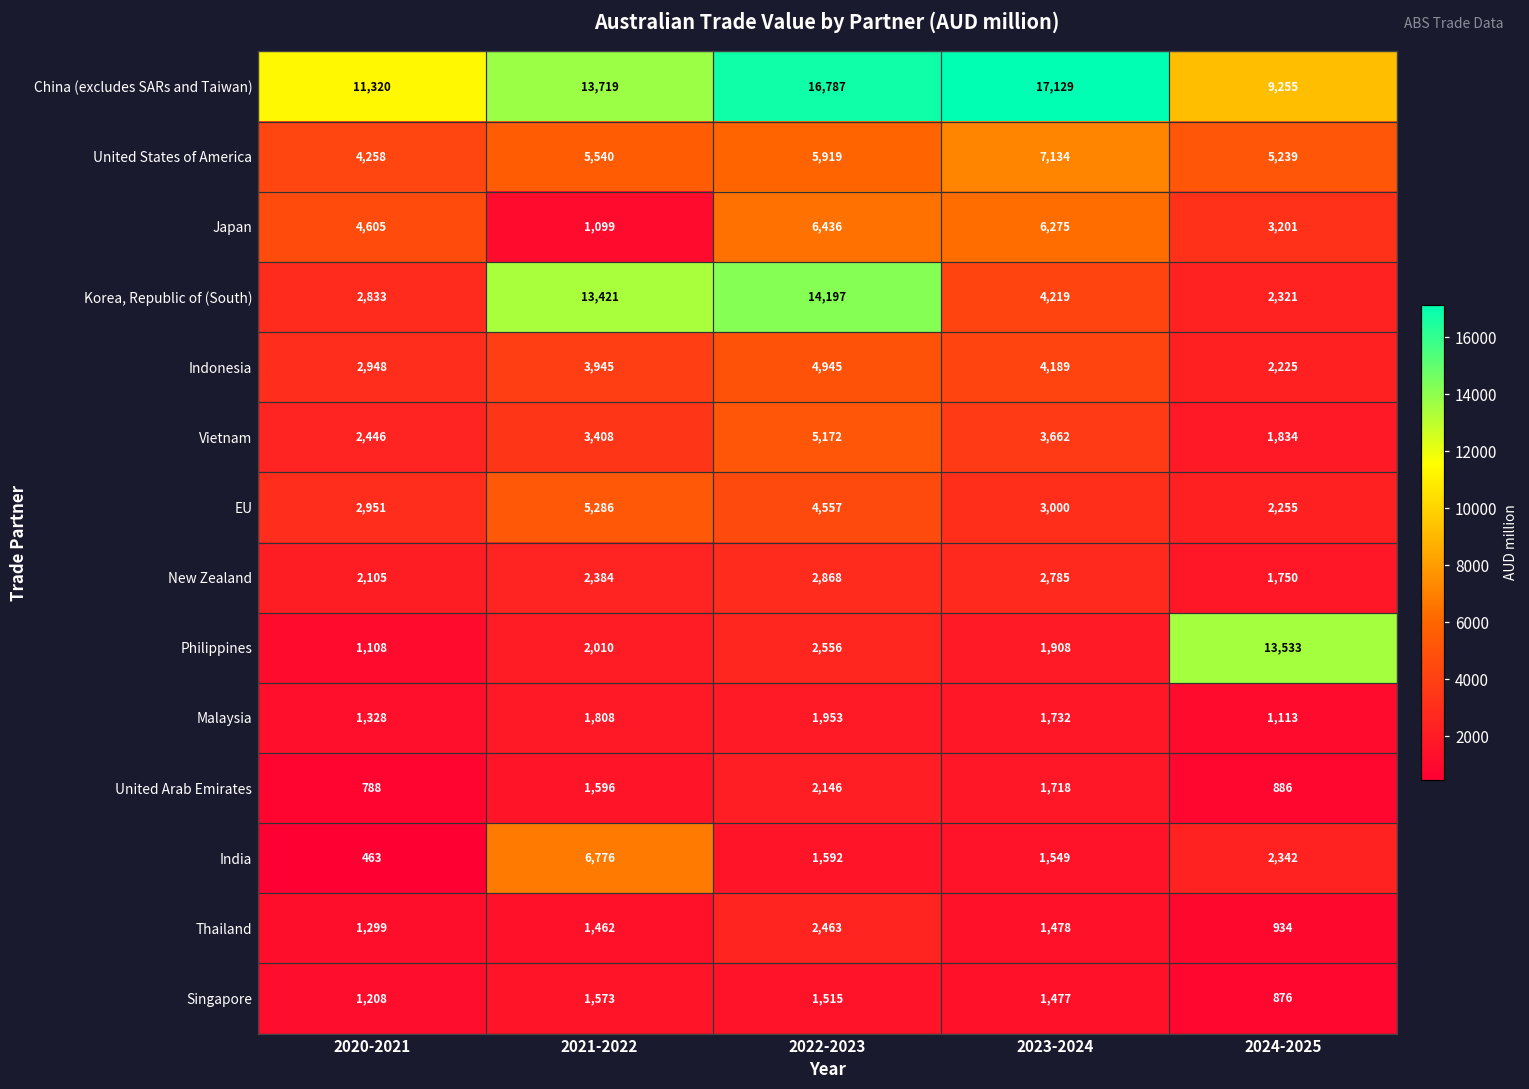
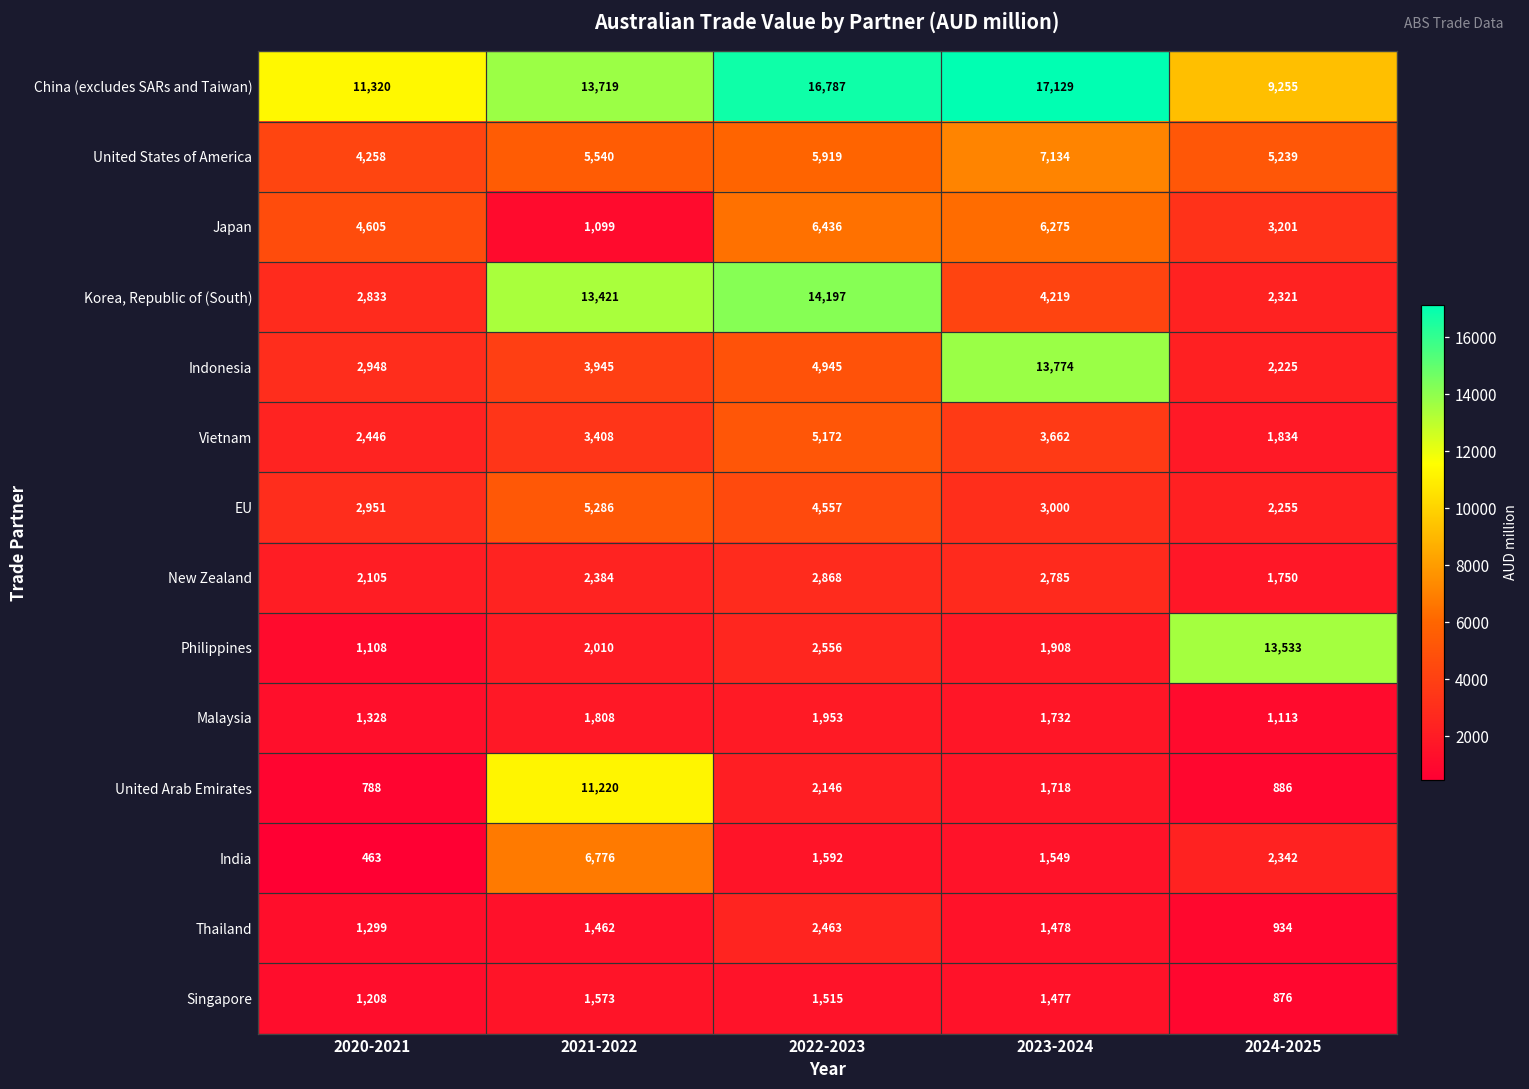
  {
    "China (excludes SARs and Taiwan)": {
      "2020-2021": "11,320",
      "2021-2022": "13,719",
      "2022-2023": "16,787",
      "2023-2024": "17,129",
      "2024-2025": "9,255"
    },
    "United States of America": {
      "2020-2021": "4,258",
      "2021-2022": "5,540",
      "2022-2023": "5,919",
      "2023-2024": "7,134",
      "2024-2025": "5,239"
    },
    "Japan": {
      "2020-2021": "4,605",
      "2021-2022": "1,099",
      "2022-2023": "6,436",
      "2023-2024": "6,275",
      "2024-2025": "3,201"
    },
    "Korea, Republic of (South)": {
      "2020-2021": "2,833",
      "2021-2022": "13,421",
      "2022-2023": "14,197",
      "2023-2024": "4,219",
      "2024-2025": "2,321"
    },
    "Indonesia": {
      "2020-2021": "2,948",
      "2021-2022": "3,945",
      "2022-2023": "4,945",
-     "2023-2024": "4,189",
+     "2023-2024": "13,774",
      "2024-2025": "2,225"
    },
    "Vietnam": {
      "2020-2021": "2,446",
      "2021-2022": "3,408",
      "2022-2023": "5,172",
      "2023-2024": "3,662",
      "2024-2025": "1,834"
    },
    "EU": {
      "2020-2021": "2,951",
      "2021-2022": "5,286",
      "2022-2023": "4,557",
      "2023-2024": "3,000",
      "2024-2025": "2,255"
    },
    "New Zealand": {
      "2020-2021": "2,105",
      "2021-2022": "2,384",
      "2022-2023": "2,868",
      "2023-2024": "2,785",
      "2024-2025": "1,750"
    },
    "Philippines": {
      "2020-2021": "1,108",
      "2021-2022": "2,010",
      "2022-2023": "2,556",
      "2023-2024": "1,908",
      "2024-2025": "13,533"
    },
    "Malaysia": {
      "2020-2021": "1,328",
      "2021-2022": "1,808",
      "2022-2023": "1,953",
      "2023-2024": "1,732",
      "2024-2025": "1,113"
    },
    "United Arab Emirates": {
      "2020-2021": "788",
-     "2021-2022": "1,596",
+     "2021-2022": "11,220",
      "2022-2023": "2,146",
      "2023-2024": "1,718",
      "2024-2025": "886"
    },
    "India": {
      "2020-2021": "463",
      "2021-2022": "6,776",
      "2022-2023": "1,592",
      "2023-2024": "1,549",
      "2024-2025": "2,342"
    },
    "Thailand": {
      "2020-2021": "1,299",
      "2021-2022": "1,462",
      "2022-2023": "2,463",
      "2023-2024": "1,478",
      "2024-2025": "934"
    },
    "Singapore": {
      "2020-2021": "1,208",
      "2021-2022": "1,573",
      "2022-2023": "1,515",
      "2023-2024": "1,477",
      "2024-2025": "876"
    }
  }
